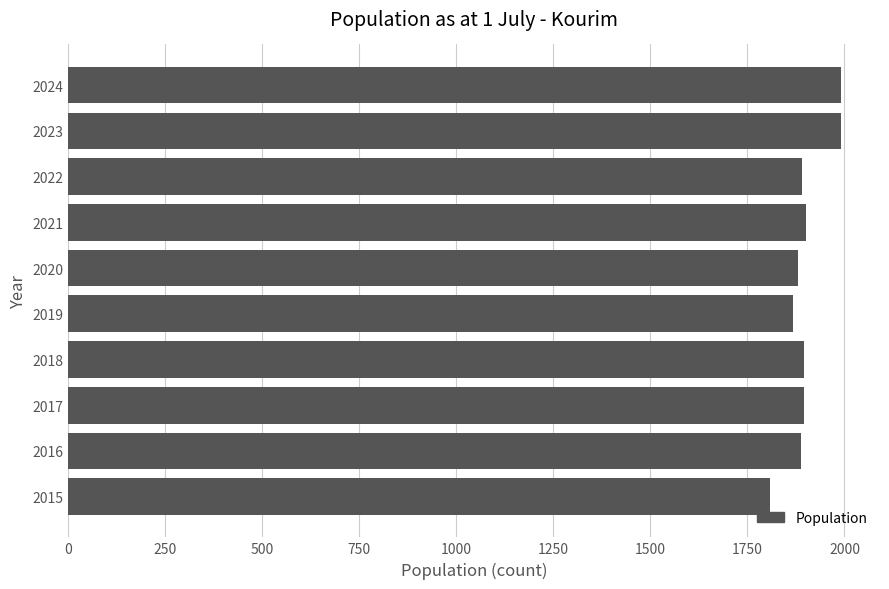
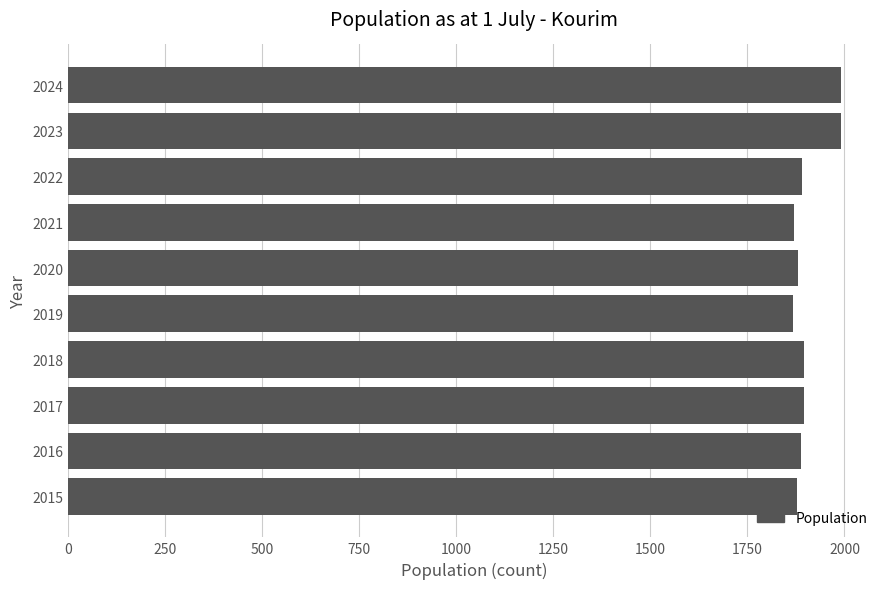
  {
    "2024": 1990,
    "2023": 1990,
    "2022": 1890,
-   "2021": 1900,
+   "2021": 1870,
    "2020": 1880,
    "2019": 1870,
    "2018": 1900,
    "2017": 1900,
    "2016": 1890,
-   "2015": 1810
+   "2015": 1880
  }
